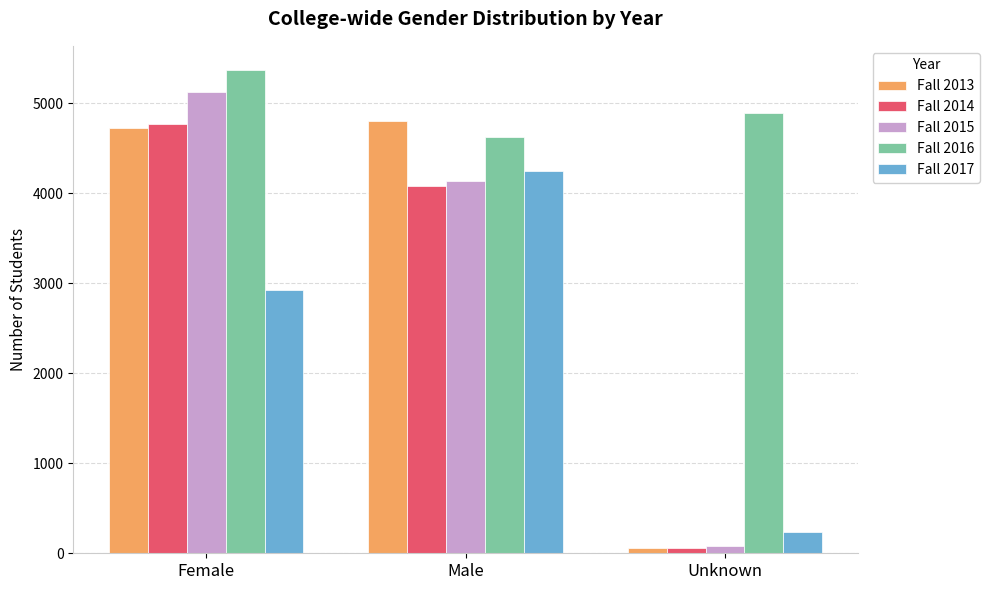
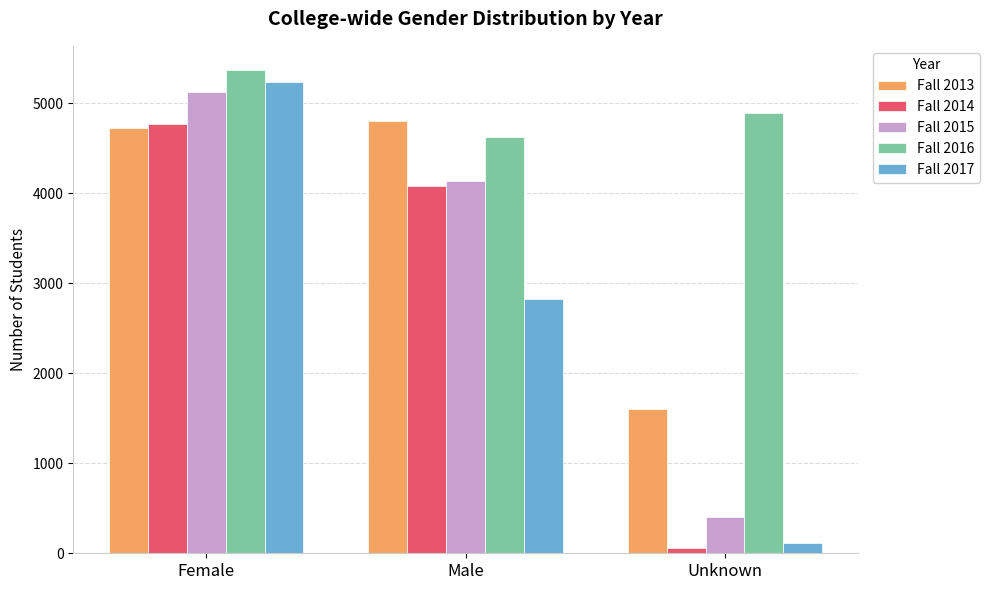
  {
    "Fall 2013": {
      "Female": 4700,
      "Male": 4800,
-     "Unknown": 100
+     "Unknown": 1600
    },
    "Fall 2014": {
      "Female": 4800,
      "Male": 4100,
      "Unknown": 100
    },
    "Fall 2015": {
      "Female": 5100,
      "Male": 4100,
-     "Unknown": 100
+     "Unknown": 400
    },
    "Fall 2016": {
      "Female": 5400,
      "Male": 4600,
      "Unknown": 4900
    },
    "Fall 2017": {
-     "Female": 2900,
-     "Male": 4200,
-     "Unknown": 200
+     "Female": 5200,
+     "Male": 2800,
+     "Unknown": 100
    }
  }
